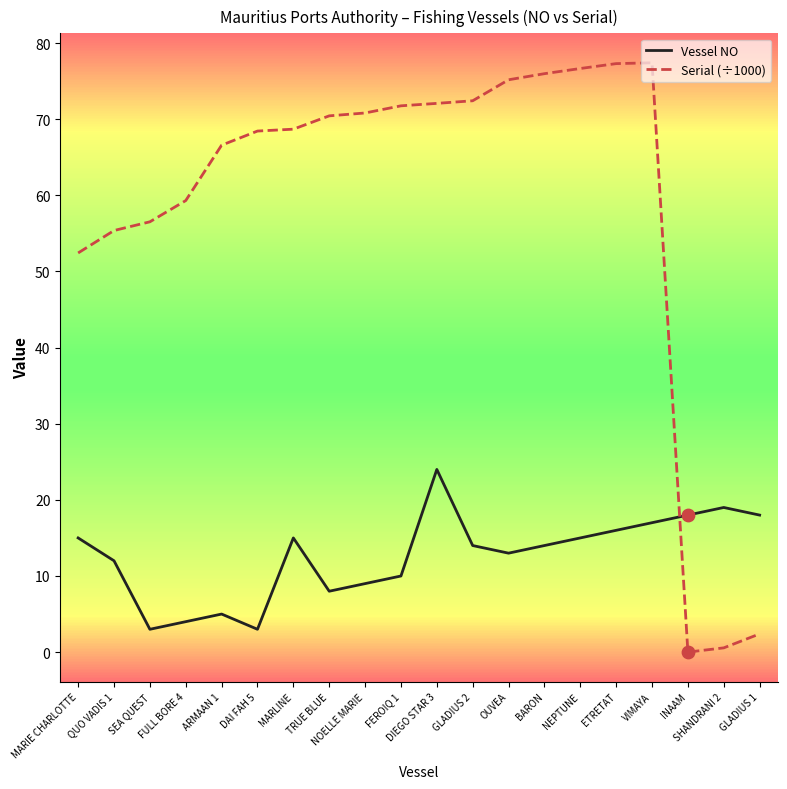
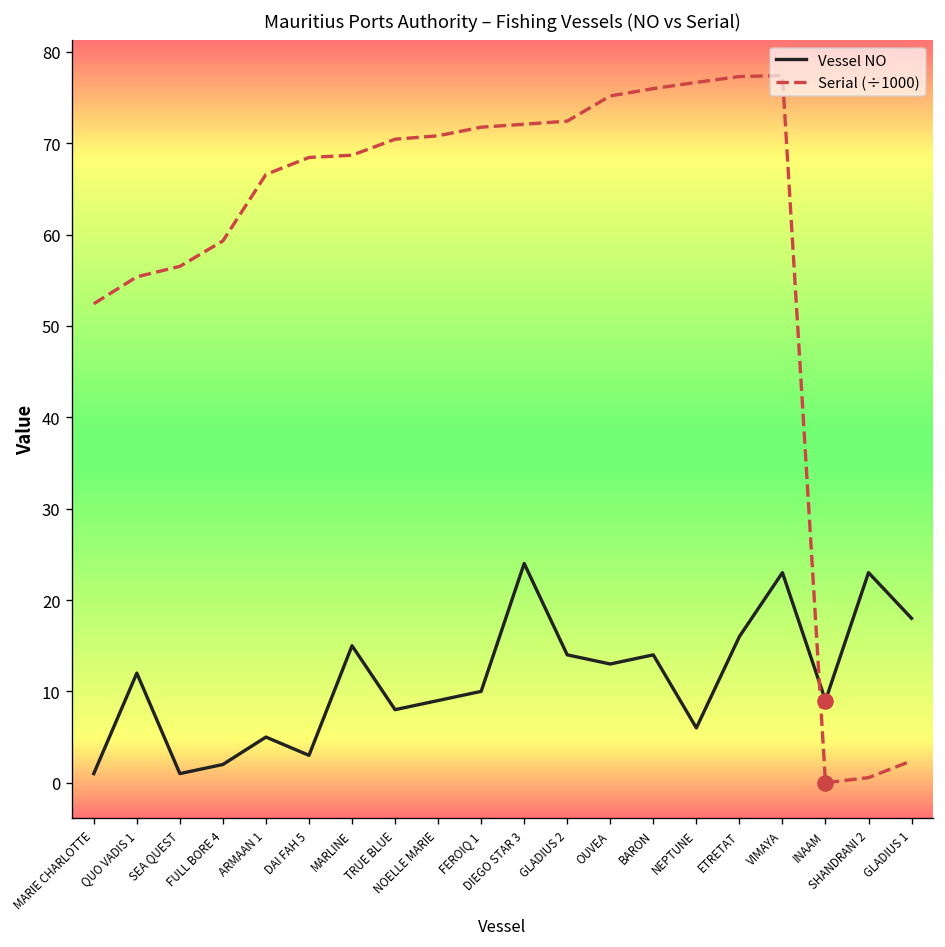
  {
    "Vessel NO": {
-     "MARIE CHARLOTTE": 15,
+     "MARIE CHARLOTTE": 1,
      "QUO VADIS 1": 12,
-     "SEA QUEST": 3,
-     "FULL BORE 4": 4,
+     "SEA QUEST": 1,
+     "FULL BORE 4": 2,
      "ARMAAN 1": 5,
      "DAI FAH 5": 3,
      "MARLINE": 15,
      "TRUE BLUE": 8,
      "NOELLE MARIE": 9,
      "FEROIQ 1": 10,
      "DIEGO STAR 3": 24,
      "GLADIUS 2": 14,
      "OUVEA": 13,
      "BARON": 14,
-     "NEPTUNE": 15,
+     "NEPTUNE": 6,
      "ETRETAT": 16,
-     "VIMAYA": 17,
-     "INAAM": 18,
-     "SHANDRANI 2": 19,
+     "VIMAYA": 23,
+     "INAAM": 9,
+     "SHANDRANI 2": 23,
      "GLADIUS 1": 18
    }
  }
